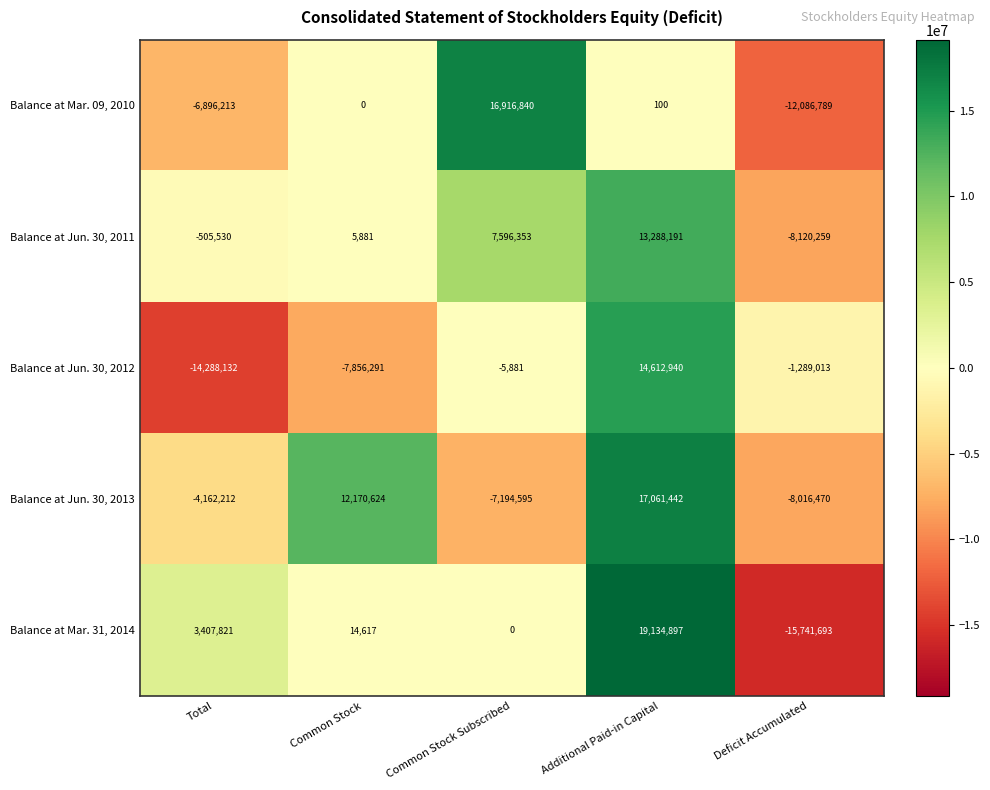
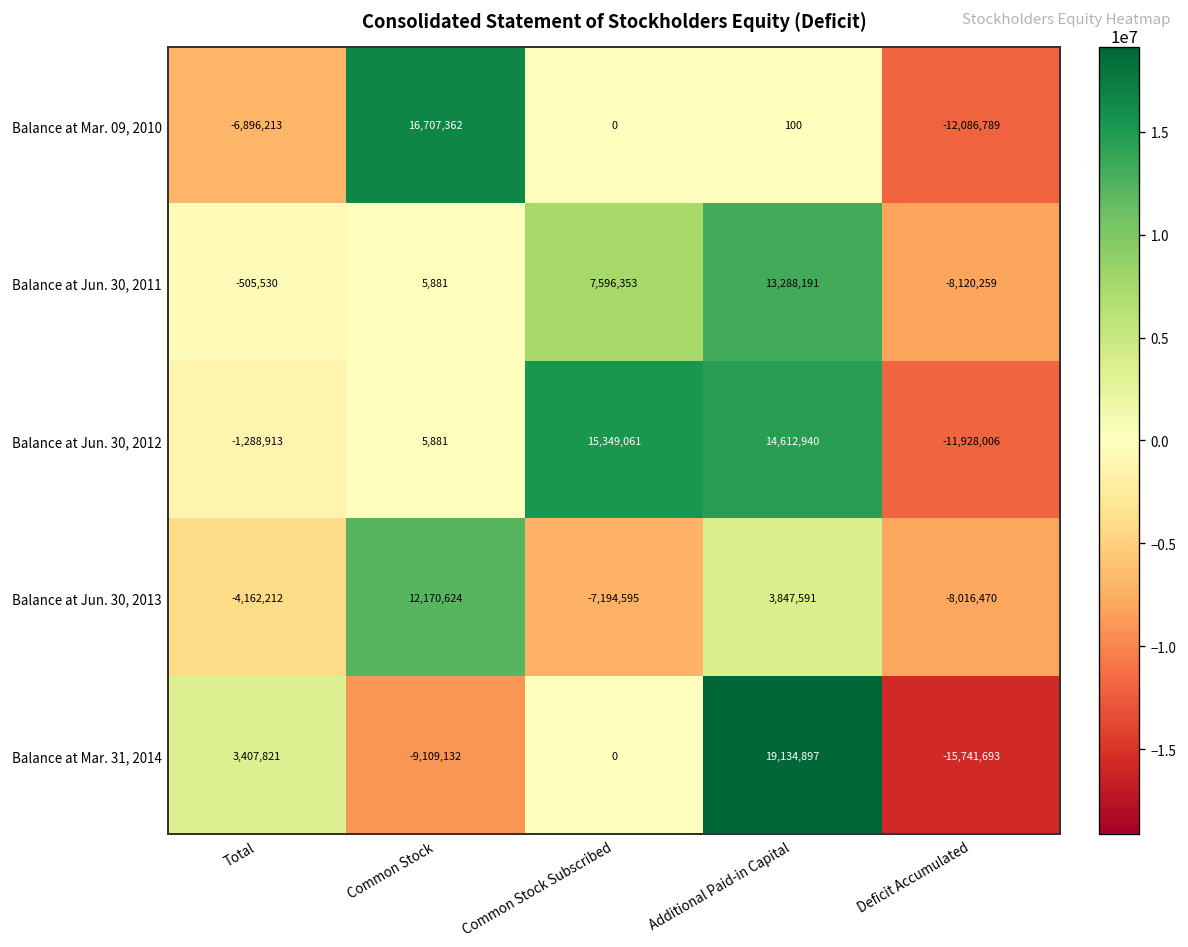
  {
    "Balance at Mar. 09, 2010": {
      "Total": "-6,896,213",
-     "Common Stock": "0",
-     "Common Stock Subscribed": "16,916,840",
+     "Common Stock": "16,707,362",
+     "Common Stock Subscribed": "0",
      "Additional Paid-in Capital": "100",
      "Deficit Accumulated": "-12,086,789"
    },
    "Balance at Jun. 30, 2011": {
      "Total": "-505,530",
      "Common Stock": "5,881",
      "Common Stock Subscribed": "7,596,353",
      "Additional Paid-in Capital": "13,288,191",
      "Deficit Accumulated": "-8,120,259"
    },
    "Balance at Jun. 30, 2012": {
-     "Total": "-14,288,132",
-     "Common Stock": "-7,856,291",
-     "Common Stock Subscribed": "-5,881",
+     "Total": "-1,288,913",
+     "Common Stock": "5,881",
+     "Common Stock Subscribed": "15,349,061",
      "Additional Paid-in Capital": "14,612,940",
-     "Deficit Accumulated": "-1,289,013"
+     "Deficit Accumulated": "-11,928,006"
    },
    "Balance at Jun. 30, 2013": {
      "Total": "-4,162,212",
      "Common Stock": "12,170,624",
      "Common Stock Subscribed": "-7,194,595",
-     "Additional Paid-in Capital": "17,061,442",
+     "Additional Paid-in Capital": "3,847,591",
      "Deficit Accumulated": "-8,016,470"
    },
    "Balance at Mar. 31, 2014": {
      "Total": "3,407,821",
-     "Common Stock": "14,617",
+     "Common Stock": "-9,109,132",
      "Common Stock Subscribed": "0",
      "Additional Paid-in Capital": "19,134,897",
      "Deficit Accumulated": "-15,741,693"
    }
  }
